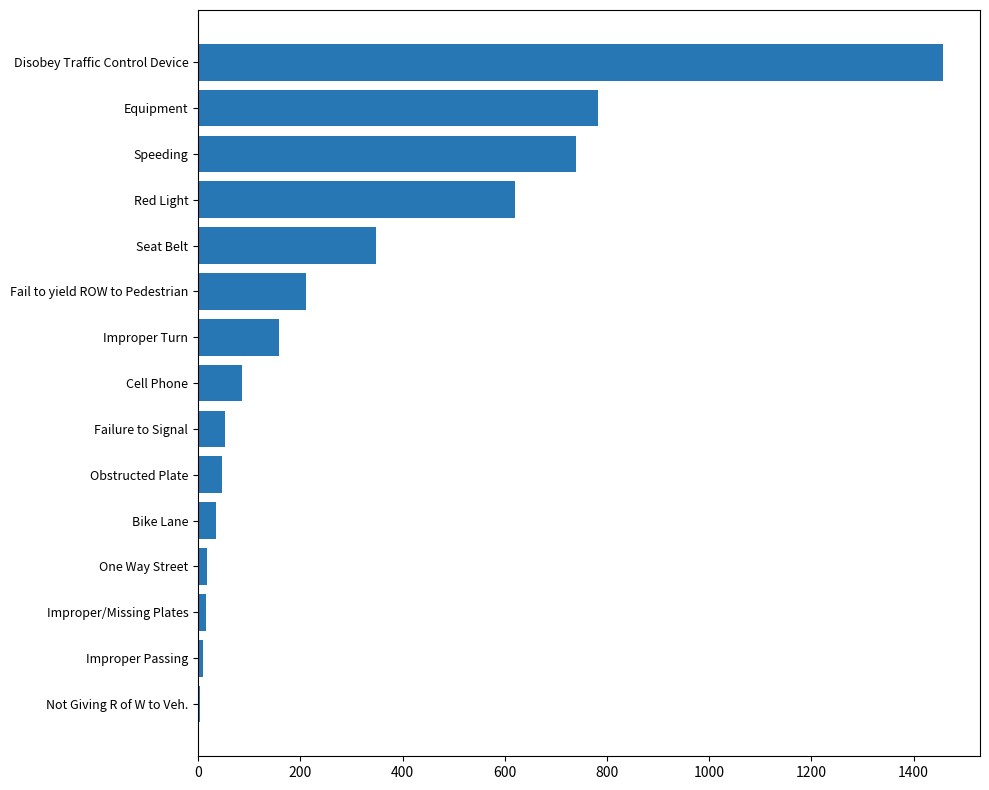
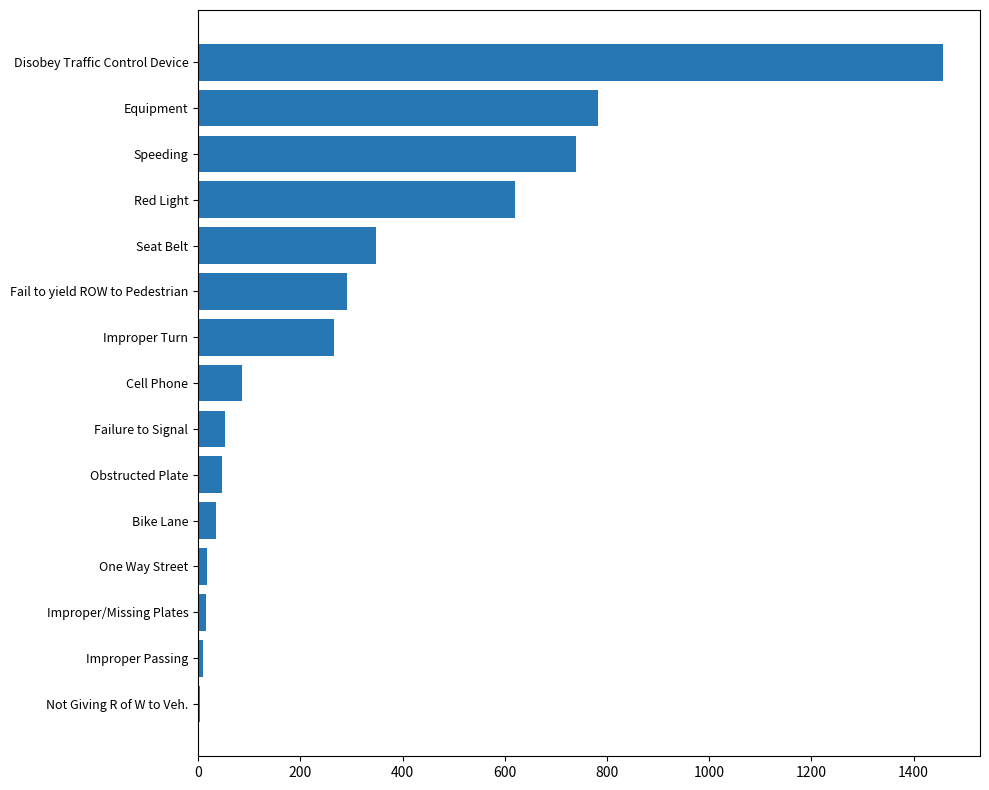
  {
    "Disobey Traffic Control Device": 1460,
    "Equipment": 780,
    "Speeding": 740,
    "Red Light": 620,
    "Seat Belt": 350,
-   "Fail to yield ROW to Pedestrian": 210,
-   "Improper Turn": 160,
+   "Fail to yield ROW to Pedestrian": 290,
+   "Improper Turn": 270,
    "Cell Phone": 90,
    "Failure to Signal": 50,
    "Obstructed Plate": 50,
    "Bike Lane": 40,
    "One Way Street": 20,
    "Improper/Missing Plates": 20,
    "Improper Passing": 10
  }
